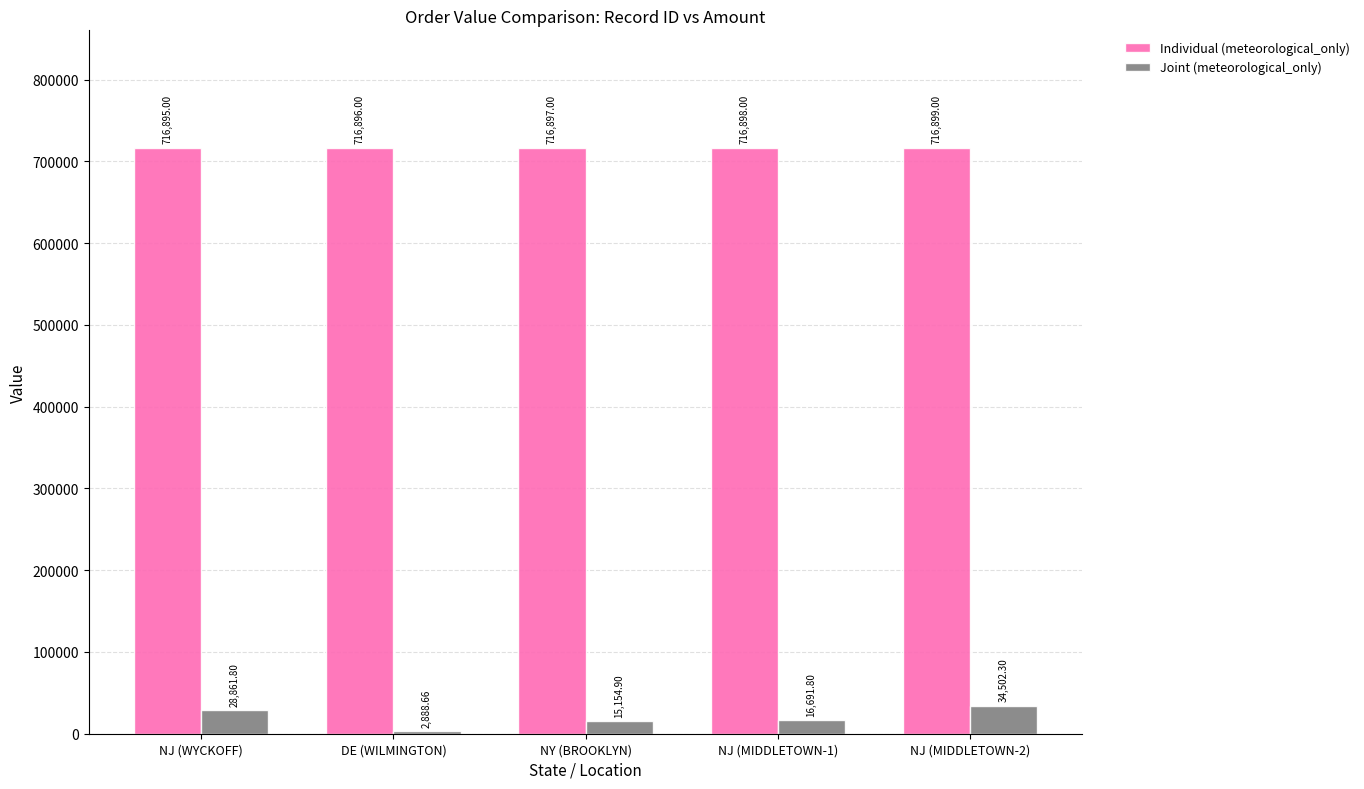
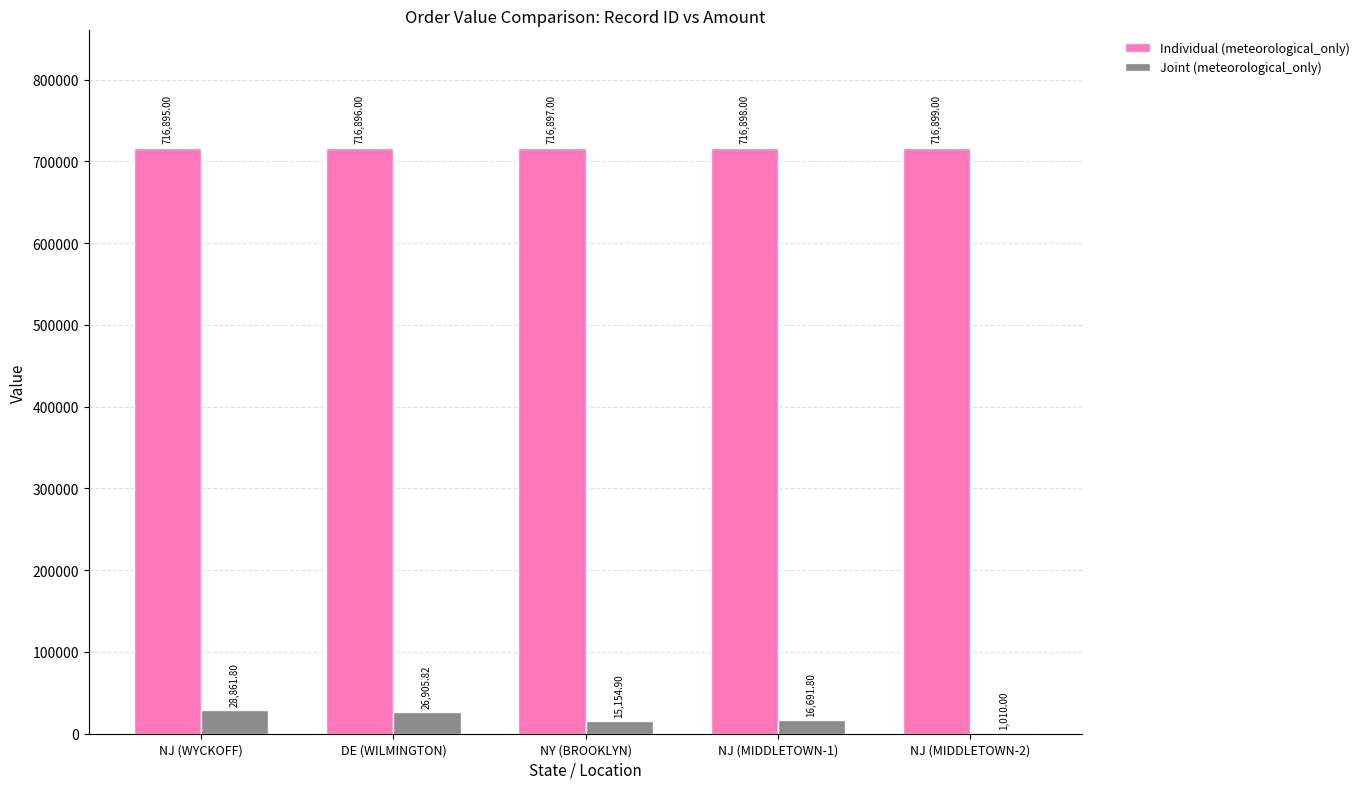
  {
    "Individual (meteorological_only)": {
      "NJ (WYCKOFF)": "716,895.00",
      "DE (WILMINGTON)": "716,896.00",
      "NY (BROOKLYN)": "716,897.00",
      "NJ (MIDDLETOWN-1)": "716,898.00",
      "NJ (MIDDLETOWN-2)": "716,899.00"
    },
    "Joint (meteorological_only)": {
      "NJ (WYCKOFF)": "28,861.80",
-     "DE (WILMINGTON)": "2,888.66",
+     "DE (WILMINGTON)": "26,905.82",
      "NY (BROOKLYN)": "15,154.90",
      "NJ (MIDDLETOWN-1)": "16,691.80",
-     "NJ (MIDDLETOWN-2)": "34,502.30"
+     "NJ (MIDDLETOWN-2)": "1,010.00"
    }
  }
